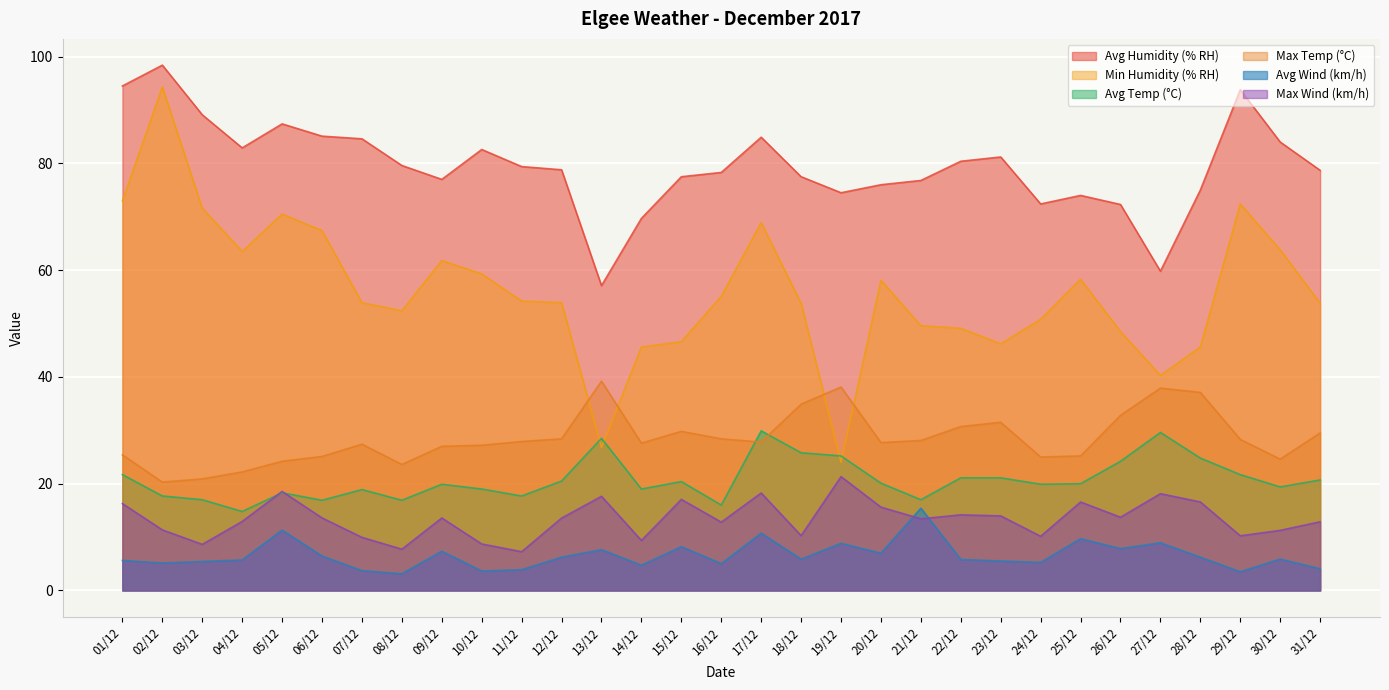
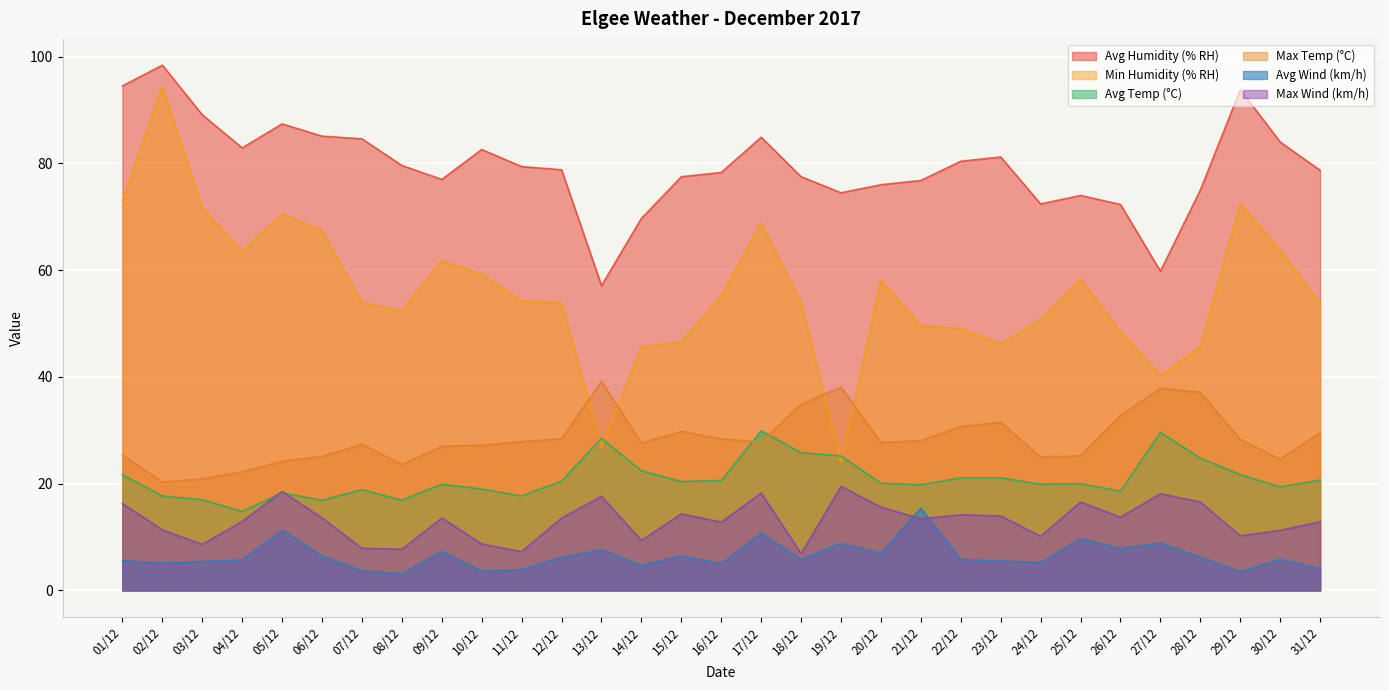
  {
    "Avg Temp (°C)": {
      "01/12": 22,
      "02/12": 18,
      "03/12": 17,
      "04/12": 15,
      "06/12": 17,
      "07/12": 19,
      "08/12": 17,
      "09/12": 20,
      "10/12": 19,
      "11/12": 18,
      "12/12": 21,
      "13/12": 29,
-     "14/12": 19,
+     "14/12": 22,
      "15/12": 20,
-     "16/12": 16,
+     "16/12": 21,
      "17/12": 30,
      "18/12": 26,
      "19/12": 25,
      "20/12": 20,
-     "21/12": 17,
+     "21/12": 20,
      "22/12": 21,
      "23/12": 21,
      "24/12": 20,
      "25/12": 20,
-     "26/12": 24,
+     "26/12": 19,
      "27/12": 30,
      "28/12": 25,
      "29/12": 22,
      "30/12": 19,
      "31/12": 21
    },
    "Avg Wind (km/h)": {
      "01/12": 6,
      "02/12": 5,
      "03/12": 5,
      "04/12": 6,
      "05/12": 11,
      "06/12": 6,
      "07/12": 4,
      "08/12": 3,
      "09/12": 7,
      "10/12": 4,
      "11/12": 4,
      "12/12": 6,
      "13/12": 8,
      "14/12": 5,
-     "15/12": 8,
+     "15/12": 7,
      "16/12": 5,
      "17/12": 11,
      "18/12": 6,
      "19/12": 9,
      "20/12": 7,
      "21/12": 15,
      "22/12": 6,
      "23/12": 6,
      "24/12": 5,
      "25/12": 10,
      "26/12": 8,
      "27/12": 9,
      "28/12": 6,
      "29/12": 4,
      "30/12": 6,
      "31/12": 4
    },
    "Max Wind (km/h)": {
      "01/12": 16,
      "02/12": 11,
      "03/12": 9,
      "04/12": 13,
      "06/12": 14,
-     "07/12": 10,
+     "07/12": 8,
      "08/12": 8,
      "09/12": 14,
      "10/12": 9,
      "11/12": 7,
      "12/12": 14,
      "13/12": 18,
      "14/12": 9,
-     "15/12": 17,
+     "15/12": 14,
      "16/12": 13,
      "17/12": 18,
-     "18/12": 10,
-     "19/12": 21,
+     "18/12": 7,
+     "19/12": 19,
      "20/12": 16,
      "21/12": 13,
      "22/12": 14,
      "23/12": 14,
      "24/12": 10,
      "25/12": 17,
      "26/12": 14,
      "27/12": 18,
      "28/12": 17,
      "29/12": 10,
      "30/12": 11,
      "31/12": 13
    }
  }
